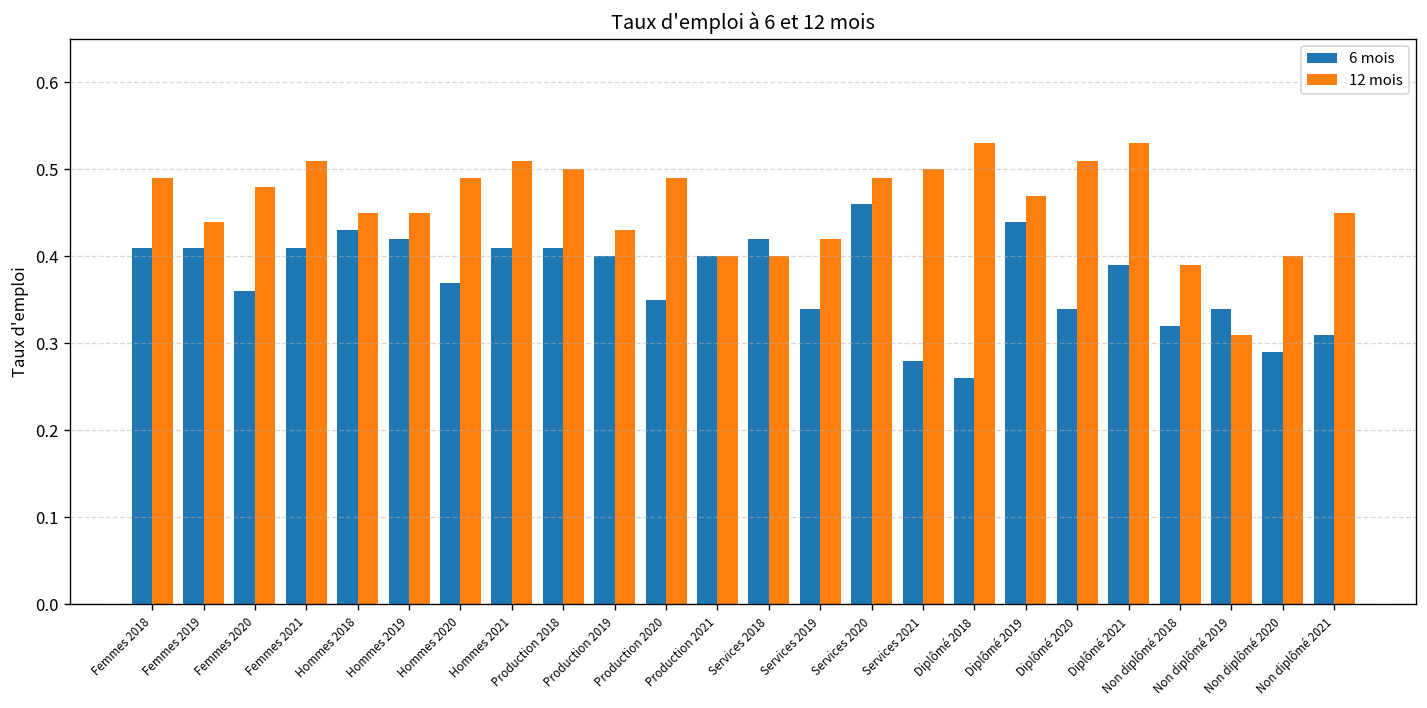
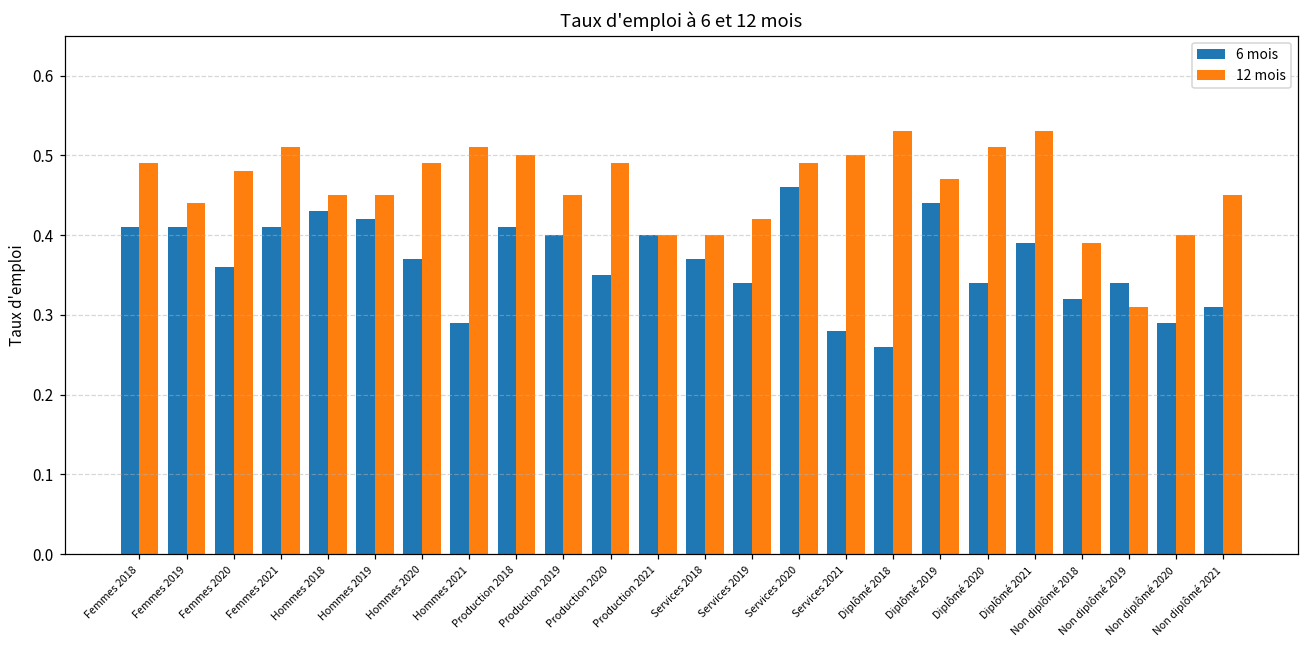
  {
    "6 mois": {
      "Femmes 2018": 0.41,
      "Femmes 2019": 0.41,
      "Femmes 2020": 0.36,
      "Femmes 2021": 0.41,
      "Hommes 2018": 0.43,
      "Hommes 2019": 0.42,
      "Hommes 2020": 0.37,
-     "Hommes 2021": 0.41,
+     "Hommes 2021": 0.29,
      "Production 2018": 0.41,
      "Production 2019": 0.40,
      "Production 2020": 0.35,
      "Production 2021": 0.40,
-     "Services 2018": 0.42,
+     "Services 2018": 0.37,
      "Services 2019": 0.34,
      "Services 2020": 0.46,
      "Services 2021": 0.28,
      "Diplômé 2018": 0.26,
      "Diplômé 2019": 0.44,
      "Diplômé 2020": 0.34,
      "Diplômé 2021": 0.39,
      "Non diplômé 2018": 0.32,
      "Non diplômé 2019": 0.34,
      "Non diplômé 2020": 0.29,
      "Non diplômé 2021": 0.31
    },
    "12 mois": {
      "Femmes 2018": 0.49,
      "Femmes 2019": 0.44,
      "Femmes 2020": 0.48,
      "Femmes 2021": 0.51,
      "Hommes 2018": 0.45,
      "Hommes 2019": 0.45,
      "Hommes 2020": 0.49,
      "Hommes 2021": 0.51,
      "Production 2018": 0.50,
-     "Production 2019": 0.43,
+     "Production 2019": 0.45,
      "Production 2020": 0.49,
      "Production 2021": 0.40,
      "Services 2018": 0.40,
      "Services 2019": 0.42,
      "Services 2020": 0.49,
      "Services 2021": 0.50,
      "Diplômé 2018": 0.53,
      "Diplômé 2019": 0.47,
      "Diplômé 2020": 0.51,
      "Diplômé 2021": 0.53,
      "Non diplômé 2018": 0.39,
      "Non diplômé 2019": 0.31,
      "Non diplômé 2020": 0.40,
      "Non diplômé 2021": 0.45
    }
  }
